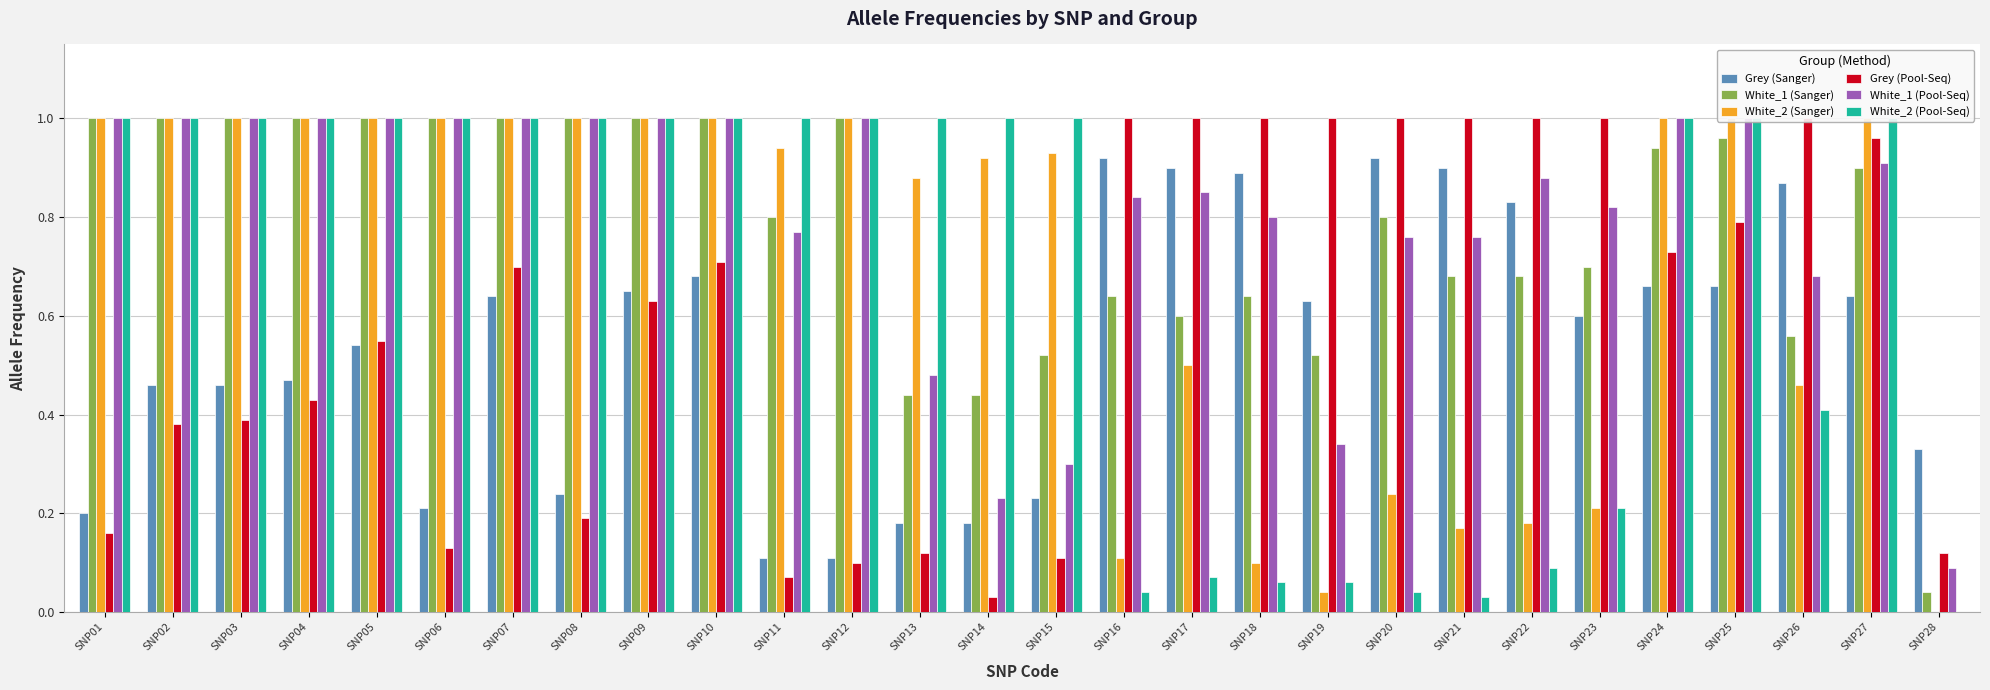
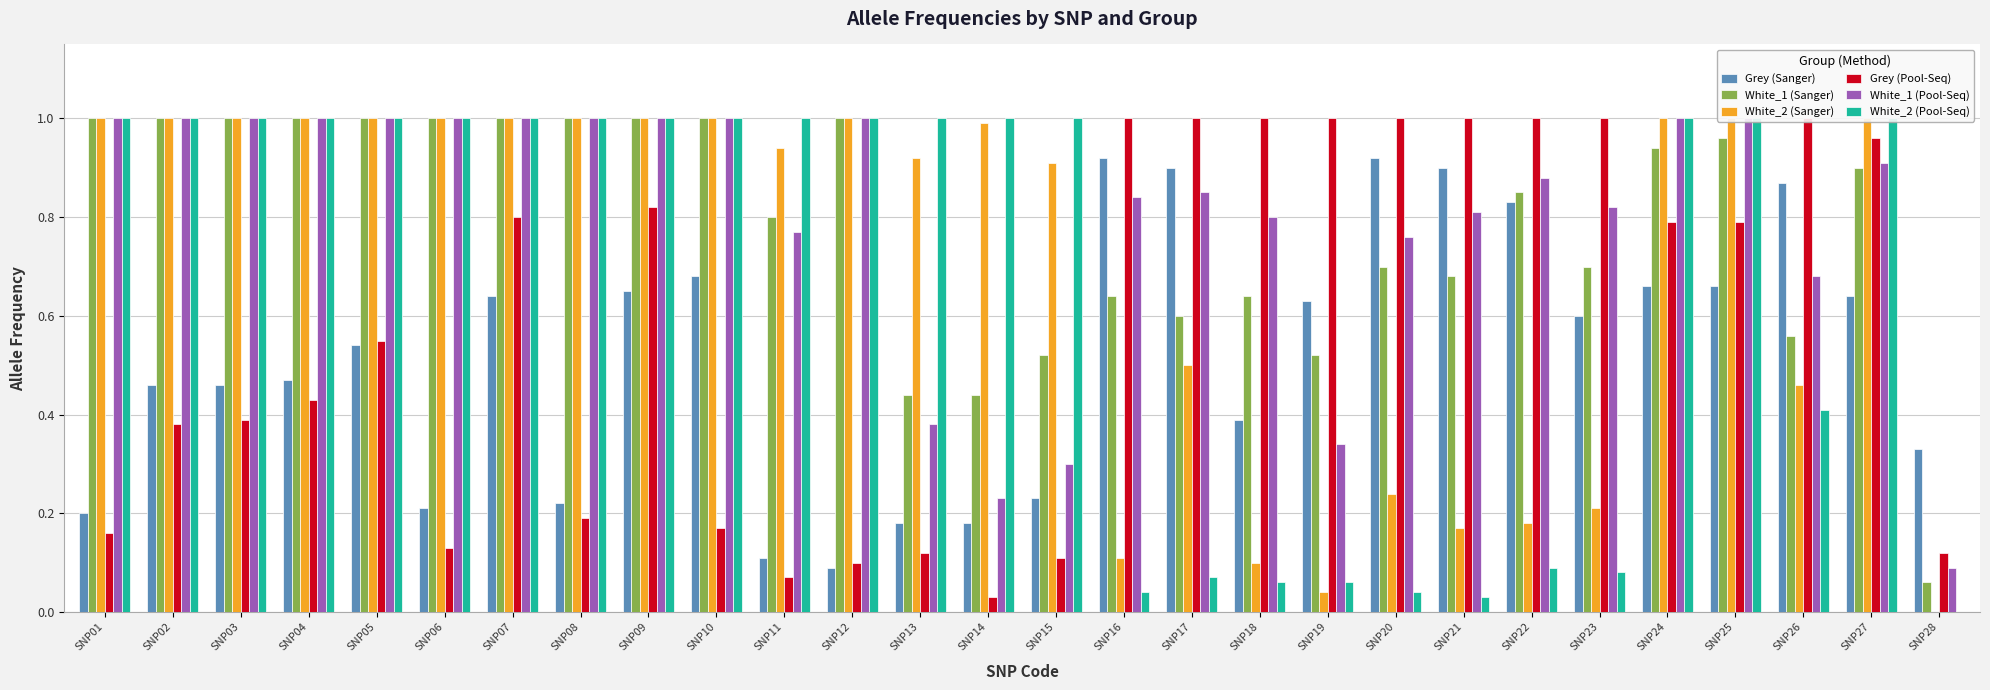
  {
    "Grey (Sanger)": {
      "SNP01": 0.20,
      "SNP02": 0.46,
      "SNP03": 0.46,
      "SNP04": 0.47,
      "SNP05": 0.54,
      "SNP06": 0.21,
      "SNP07": 0.64,
-     "SNP08": 0.24,
+     "SNP08": 0.22,
      "SNP09": 0.65,
      "SNP10": 0.68,
      "SNP11": 0.11,
-     "SNP12": 0.11,
+     "SNP12": 0.09,
      "SNP13": 0.18,
      "SNP14": 0.18,
      "SNP15": 0.23,
      "SNP16": 0.92,
      "SNP17": 0.90,
-     "SNP18": 0.89,
+     "SNP18": 0.39,
      "SNP19": 0.63,
      "SNP20": 0.92,
      "SNP21": 0.90,
      "SNP22": 0.83,
      "SNP23": 0.60,
      "SNP24": 0.66,
      "SNP25": 0.66,
      "SNP26": 0.87,
      "SNP27": 0.64,
      "SNP28": 0.33
    },
    "White_1 (Sanger)": {
      "SNP01": 1.00,
      "SNP02": 1.00,
      "SNP03": 1.00,
      "SNP04": 1.00,
      "SNP05": 1.00,
      "SNP06": 1.00,
      "SNP07": 1.00,
      "SNP08": 1.00,
      "SNP09": 1.00,
      "SNP10": 1.00,
      "SNP11": 0.80,
      "SNP12": 1.00,
      "SNP13": 0.44,
      "SNP14": 0.44,
      "SNP15": 0.52,
      "SNP16": 0.64,
      "SNP17": 0.60,
      "SNP18": 0.64,
      "SNP19": 0.52,
-     "SNP20": 0.8,
+     "SNP20": 0.7,
      "SNP21": 0.68,
-     "SNP22": 0.68,
+     "SNP22": 0.85,
      "SNP23": 0.70,
      "SNP24": 0.94,
      "SNP25": 0.96,
      "SNP26": 0.56,
      "SNP27": 0.90,
-     "SNP28": 0.04
+     "SNP28": 0.06
    },
    "White_2 (Sanger)": {
      "SNP01": 1.00,
      "SNP02": 1.00,
      "SNP03": 1.00,
      "SNP04": 1.00,
      "SNP05": 1.00,
      "SNP06": 1.00,
      "SNP07": 1.00,
      "SNP08": 1.00,
      "SNP09": 1.00,
      "SNP10": 1.00,
      "SNP11": 0.94,
      "SNP12": 1.00,
-     "SNP13": 0.88,
-     "SNP14": 0.92,
-     "SNP15": 0.93,
+     "SNP13": 0.92,
+     "SNP14": 0.99,
+     "SNP15": 0.91,
      "SNP16": 0.11,
      "SNP17": 0.50,
      "SNP18": 0.10,
      "SNP19": 0.04,
      "SNP20": 0.24,
      "SNP21": 0.17,
      "SNP22": 0.18,
      "SNP23": 0.21,
      "SNP24": 1.00,
      "SNP26": 0.46,
      "SNP28": 0.00
    },
    "Grey (Pool-Seq)": {
      "SNP01": 0.16,
      "SNP02": 0.38,
      "SNP03": 0.39,
      "SNP04": 0.43,
      "SNP05": 0.55,
      "SNP06": 0.13,
-     "SNP07": 0.7,
+     "SNP07": 0.8,
      "SNP08": 0.19,
-     "SNP09": 0.63,
-     "SNP10": 0.71,
+     "SNP09": 0.82,
+     "SNP10": 0.17,
      "SNP11": 0.07,
      "SNP12": 0.10,
      "SNP13": 0.12,
      "SNP14": 0.03,
      "SNP15": 0.11,
      "SNP16": 1.00,
      "SNP17": 1.00,
      "SNP18": 1.00,
      "SNP19": 1.00,
      "SNP20": 1.00,
      "SNP21": 1.00,
      "SNP22": 1.00,
      "SNP23": 1.00,
-     "SNP24": 0.73,
+     "SNP24": 0.79,
      "SNP25": 0.79,
      "SNP27": 0.96,
      "SNP28": 0.12
    },
    "White_1 (Pool-Seq)": {
      "SNP01": 1.00,
      "SNP02": 1.00,
      "SNP03": 1.00,
      "SNP04": 1.00,
      "SNP05": 1.00,
      "SNP06": 1.00,
      "SNP07": 1.00,
      "SNP08": 1.00,
      "SNP09": 1.00,
      "SNP10": 1.00,
      "SNP11": 0.77,
      "SNP12": 1.00,
-     "SNP13": 0.48,
+     "SNP13": 0.38,
      "SNP14": 0.23,
      "SNP15": 0.30,
      "SNP16": 0.84,
      "SNP17": 0.85,
      "SNP18": 0.80,
      "SNP19": 0.34,
      "SNP20": 0.76,
-     "SNP21": 0.76,
+     "SNP21": 0.81,
      "SNP22": 0.88,
      "SNP23": 0.82,
      "SNP24": 1.00,
      "SNP26": 0.68,
      "SNP27": 0.91,
      "SNP28": 0.09
    },
    "White_2 (Pool-Seq)": {
      "SNP01": 1.00,
      "SNP02": 1.00,
      "SNP03": 1.00,
      "SNP04": 1.00,
      "SNP05": 1.00,
      "SNP06": 1.00,
      "SNP07": 1.00,
      "SNP08": 1.00,
      "SNP09": 1.00,
      "SNP10": 1.00,
      "SNP11": 1.00,
      "SNP12": 1.00,
      "SNP13": 1.00,
      "SNP14": 1.00,
      "SNP15": 1.00,
      "SNP16": 0.04,
      "SNP17": 0.07,
      "SNP18": 0.06,
      "SNP19": 0.06,
      "SNP20": 0.04,
      "SNP21": 0.03,
      "SNP22": 0.09,
-     "SNP23": 0.21,
+     "SNP23": 0.08,
      "SNP24": 1.00,
      "SNP26": 0.41,
      "SNP28": 0.00
    }
  }
